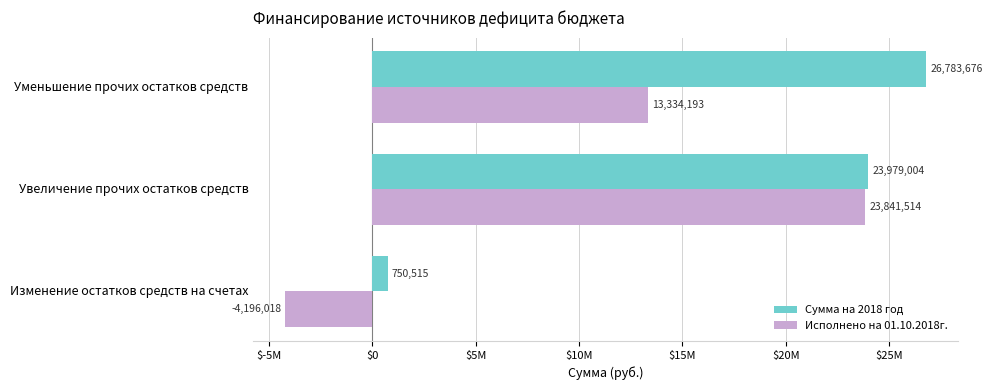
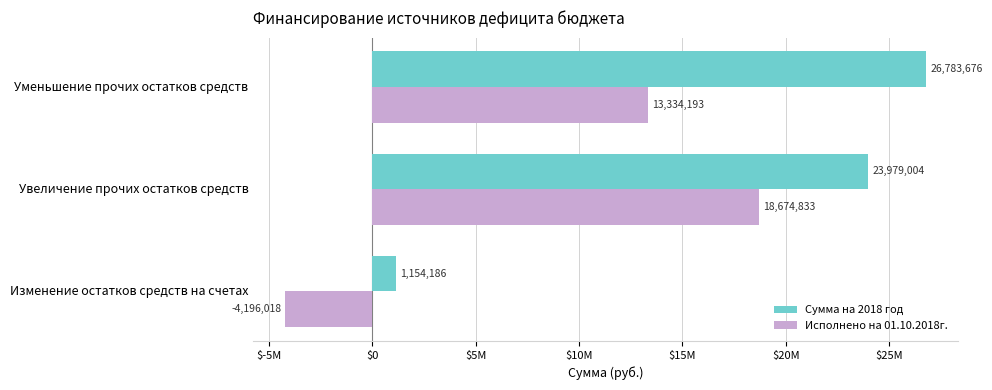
  {
    "Сумма на 2018 год": {
      "Уменьшение прочих остатков средств": "26,783,676",
      "Увеличение прочих остатков средств": "23,979,004",
-     "Изменение остатков средств на счетах": "750,515"
+     "Изменение остатков средств на счетах": "1,154,186"
    },
    "Исполнено на 01.10.2018г.": {
      "Уменьшение прочих остатков средств": "13,334,193",
-     "Увеличение прочих остатков средств": "23,841,514",
+     "Увеличение прочих остатков средств": "18,674,833",
      "Изменение остатков средств на счетах": "-4,196,018"
    }
  }
